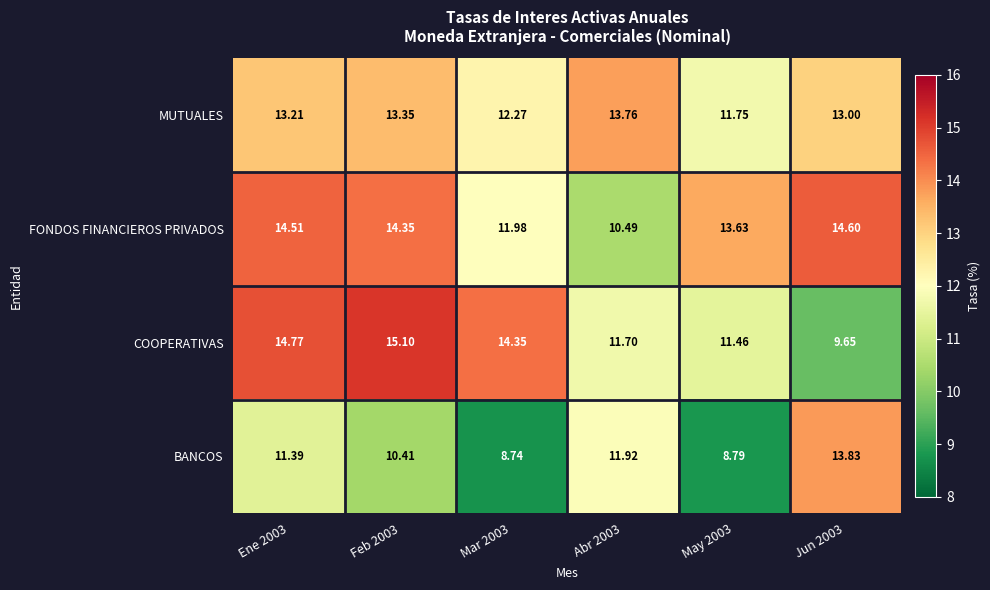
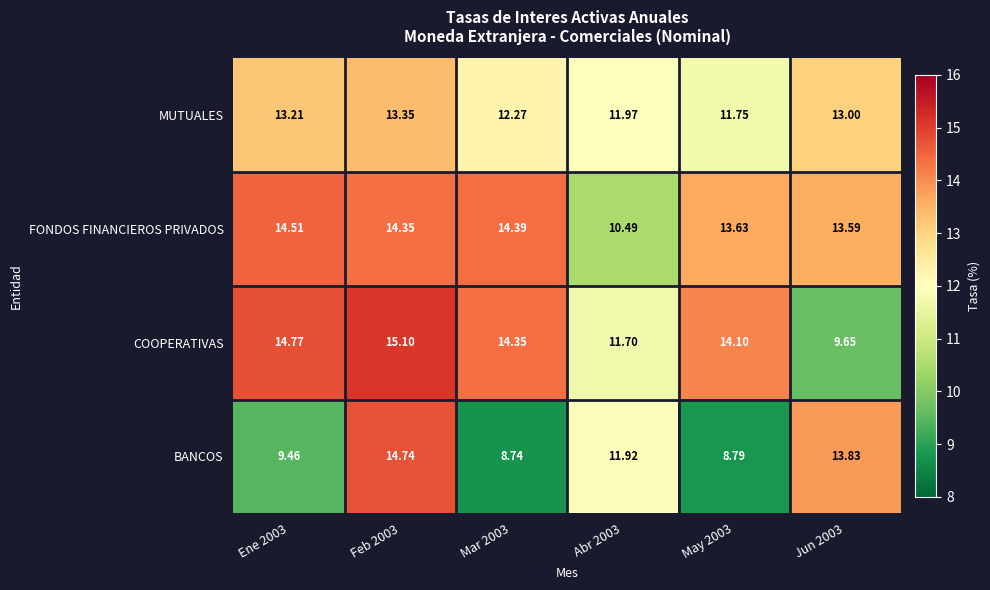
  {
    "MUTUALES": {
      "Ene 2003": 13.21,
      "Feb 2003": 13.35,
      "Mar 2003": 12.27,
-     "Abr 2003": 13.76,
+     "Abr 2003": 11.97,
      "May 2003": 11.75,
      "Jun 2003": 13.00
    },
    "FONDOS FINANCIEROS PRIVADOS": {
      "Ene 2003": 14.51,
      "Feb 2003": 14.35,
-     "Mar 2003": 11.98,
+     "Mar 2003": 14.39,
      "Abr 2003": 10.49,
      "May 2003": 13.63,
-     "Jun 2003": 14.60
+     "Jun 2003": 13.59
    },
    "COOPERATIVAS": {
      "Ene 2003": 14.77,
      "Feb 2003": 15.10,
      "Mar 2003": 14.35,
      "Abr 2003": 11.70,
-     "May 2003": 11.46,
+     "May 2003": 14.10,
      "Jun 2003": 9.65
    },
    "BANCOS": {
-     "Ene 2003": 11.39,
-     "Feb 2003": 10.41,
+     "Ene 2003": 9.46,
+     "Feb 2003": 14.74,
      "Mar 2003": 8.74,
      "Abr 2003": 11.92,
      "May 2003": 8.79,
      "Jun 2003": 13.83
    }
  }
